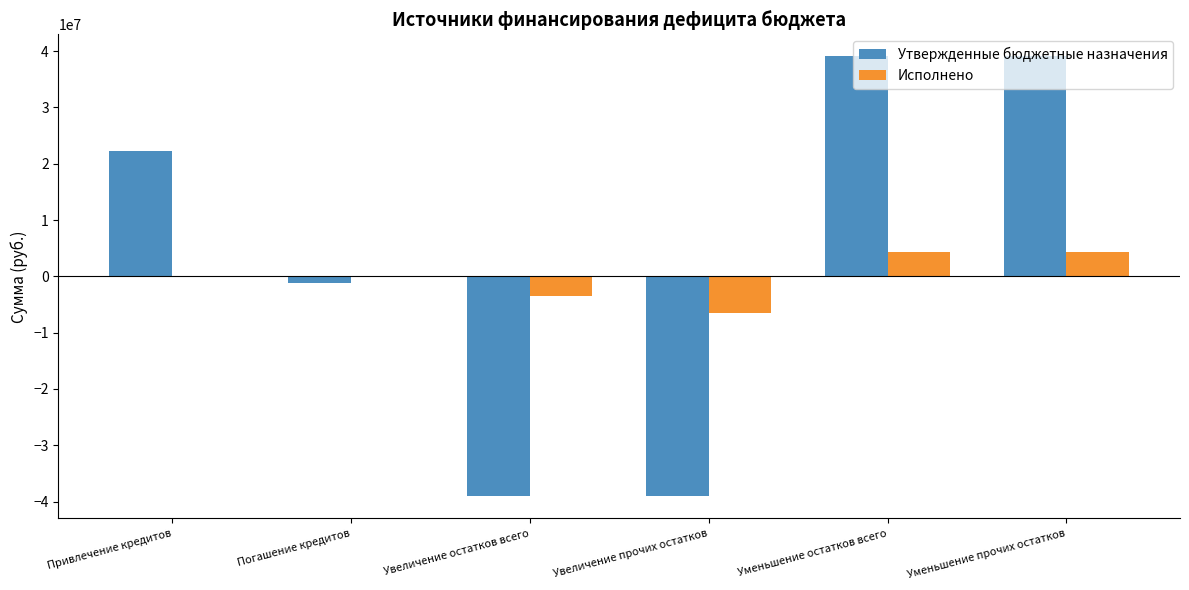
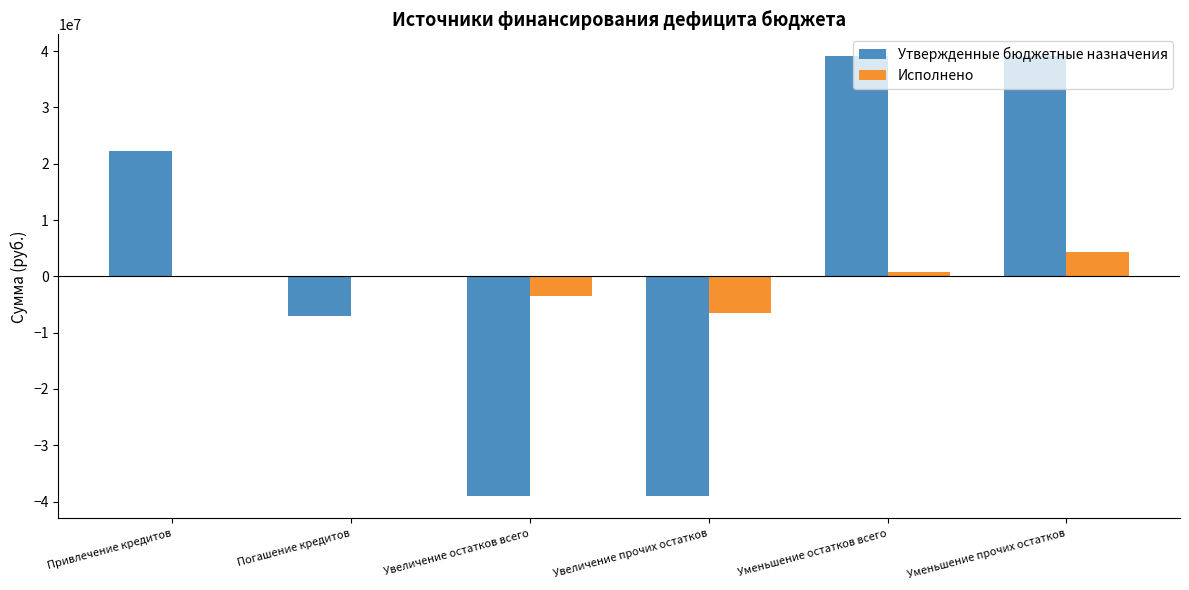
  {
    "Утвержденные бюджетные назначения": {
      "Привлечение кредитов": 22000000,
-     "Погашение кредитов": -1000000,
+     "Погашение кредитов": -7000000,
      "Увеличение остатков всего": -39000000,
      "Увеличение прочих остатков": -39000000
    },
    "Исполнено": {
      "Привлечение кредитов": 0,
      "Погашение кредитов": 0,
      "Увеличение остатков всего": -4000000,
      "Увеличение прочих остатков": -7000000,
-     "Уменьшение остатков всего": 4000000,
+     "Уменьшение остатков всего": 1000000,
      "Уменьшение прочих остатков": 4000000
    }
  }
